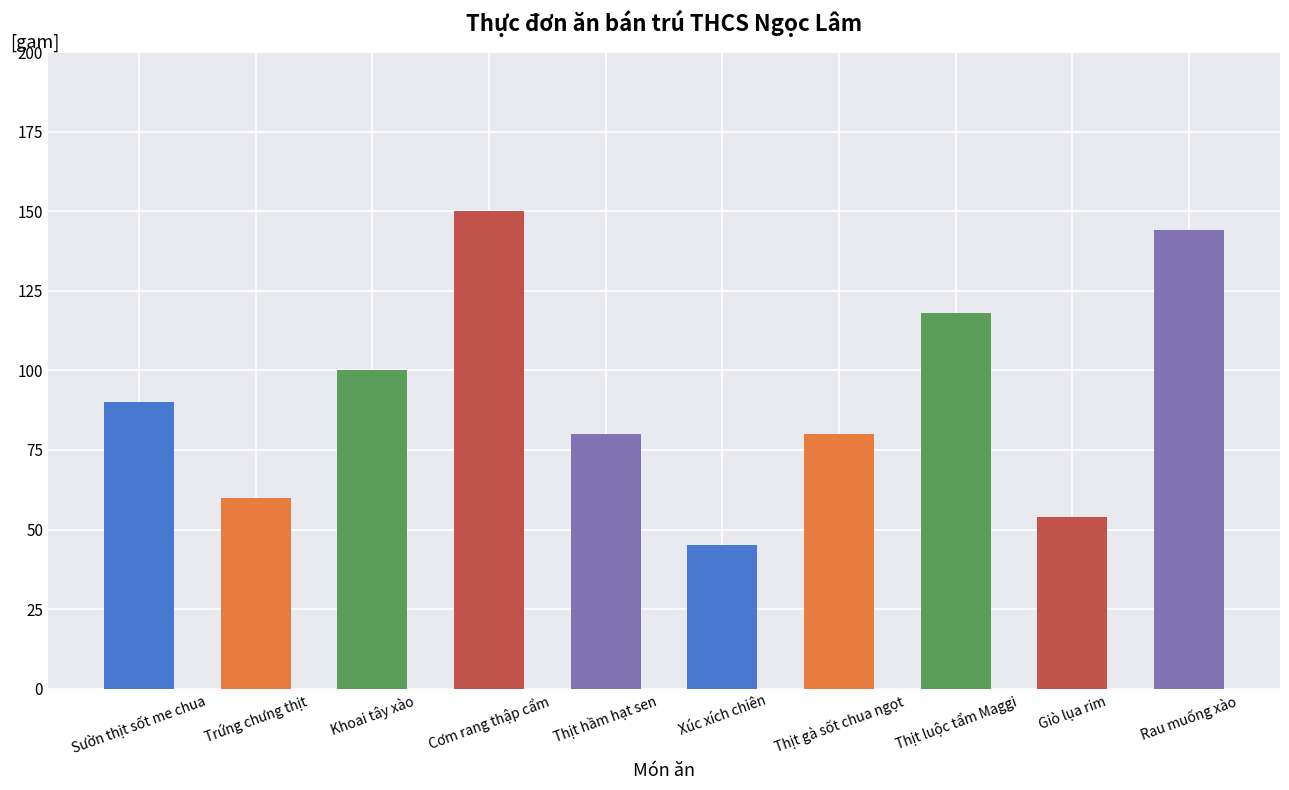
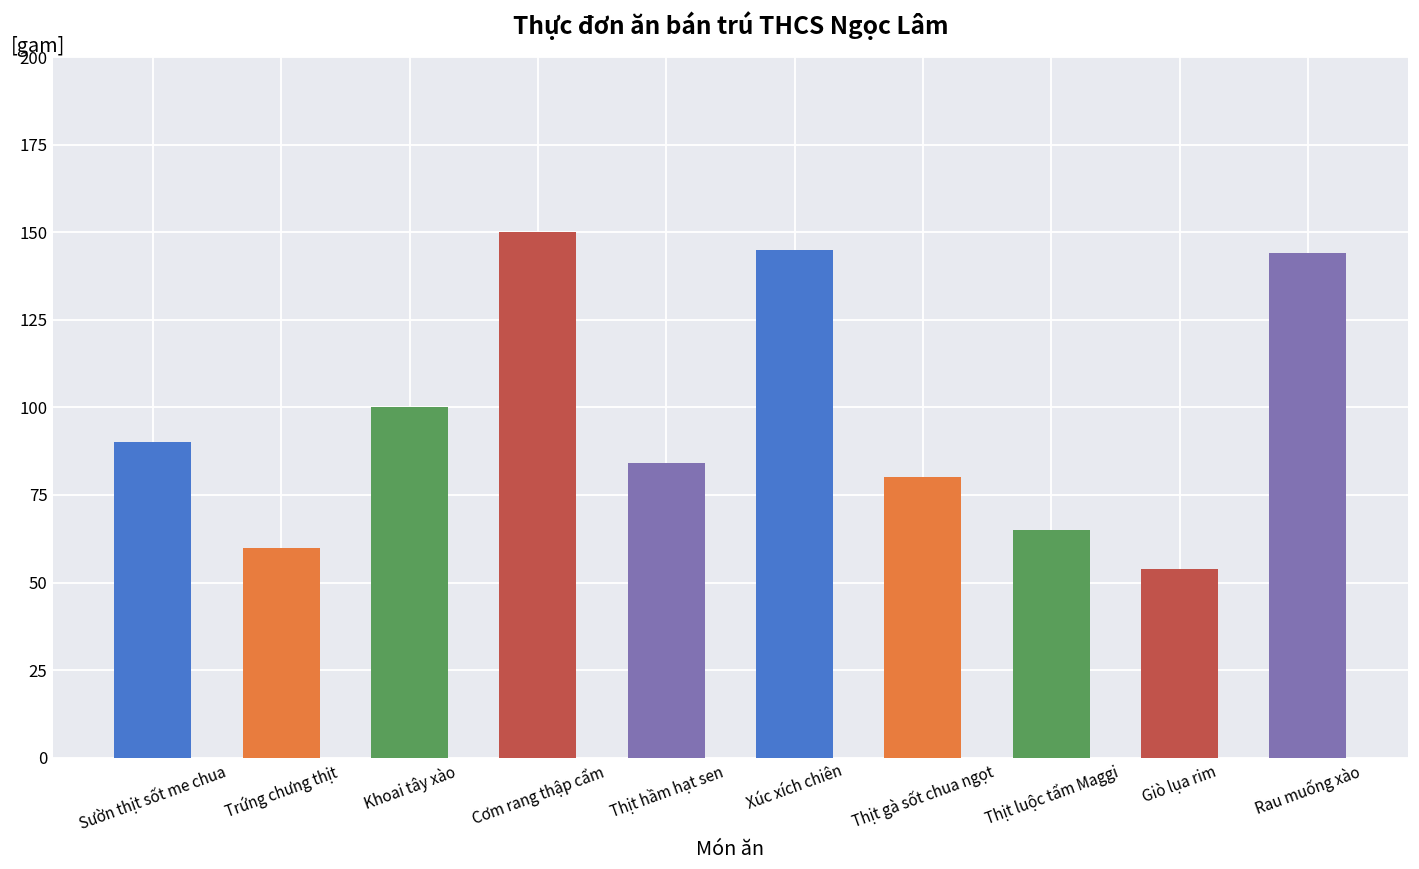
  {
    "Sườn thịt sốt me chua": 90,
    "Trứng chưng thịt": 60,
    "Khoai tây xào": 100,
    "Cơm rang thập cẩm": 150,
-   "Thịt hầm hạt sen": 80,
-   "Xúc xích chiên": 45,
+   "Thịt hầm hạt sen": 84,
+   "Xúc xích chiên": 145,
    "Thịt gà sốt chua ngọt": 80,
-   "Thịt luộc tẩm Maggi": 118,
+   "Thịt luộc tẩm Maggi": 65,
    "Giò lụa rim": 54,
    "Rau muống xào": 144
  }
